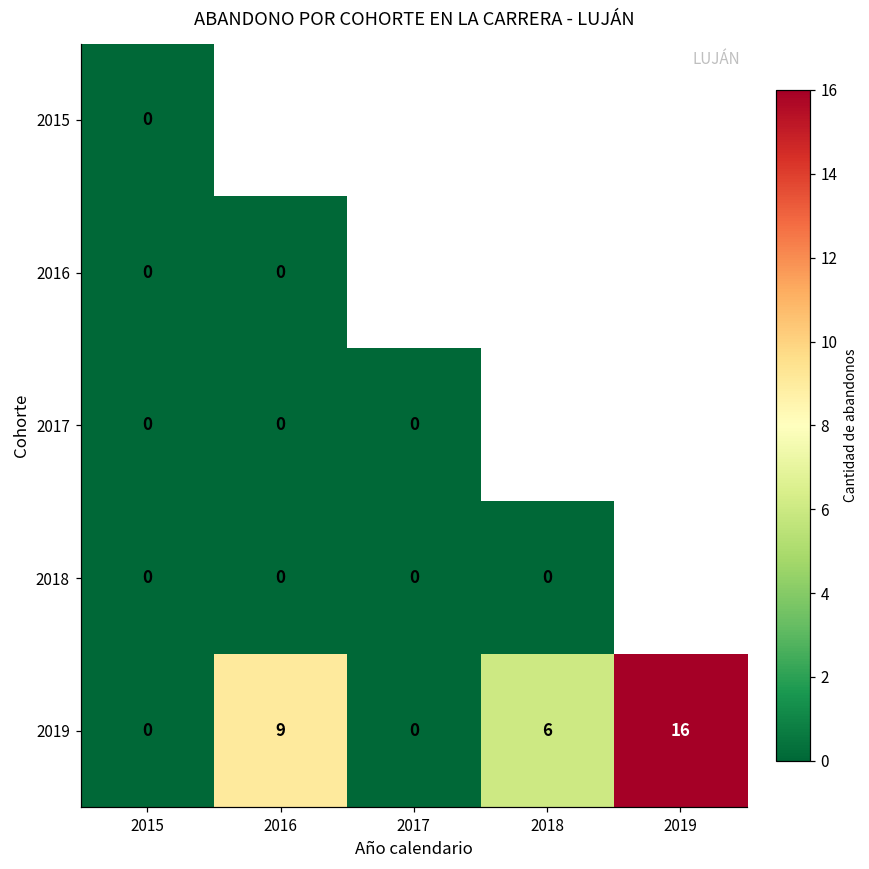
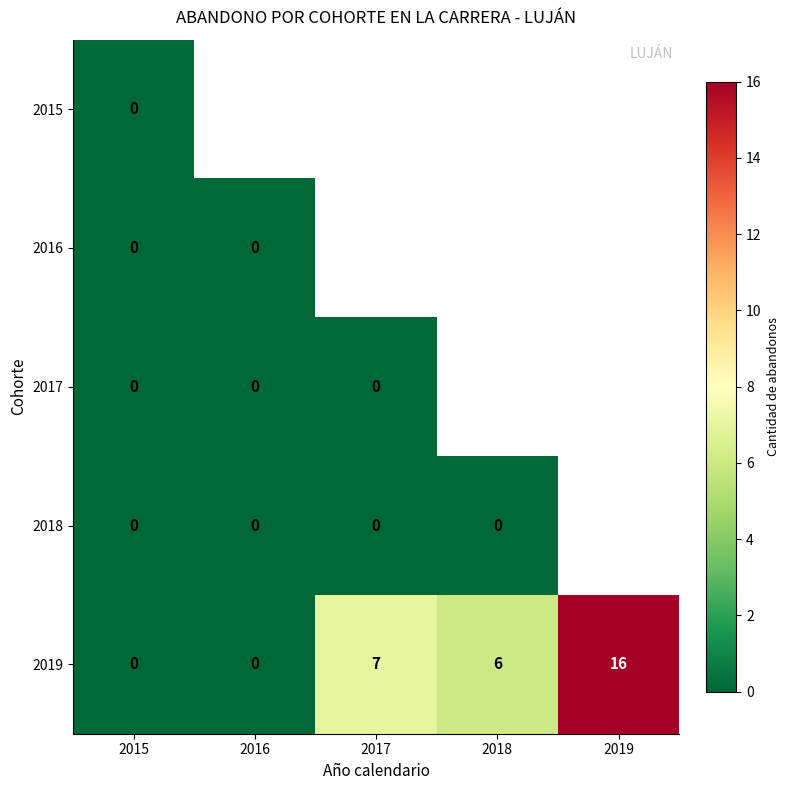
  {
    "2015": {
      "2015": 0
    },
    "2016": {
      "2015": 0,
      "2016": 0
    },
    "2017": {
      "2015": 0,
      "2016": 0,
      "2017": 0
    },
    "2018": {
      "2015": 0,
      "2016": 0,
      "2017": 0,
      "2018": 0
    },
    "2019": {
      "2015": 0,
-     "2016": 9,
-     "2017": 0,
+     "2016": 0,
+     "2017": 7,
      "2018": 6,
      "2019": 16
    }
  }
